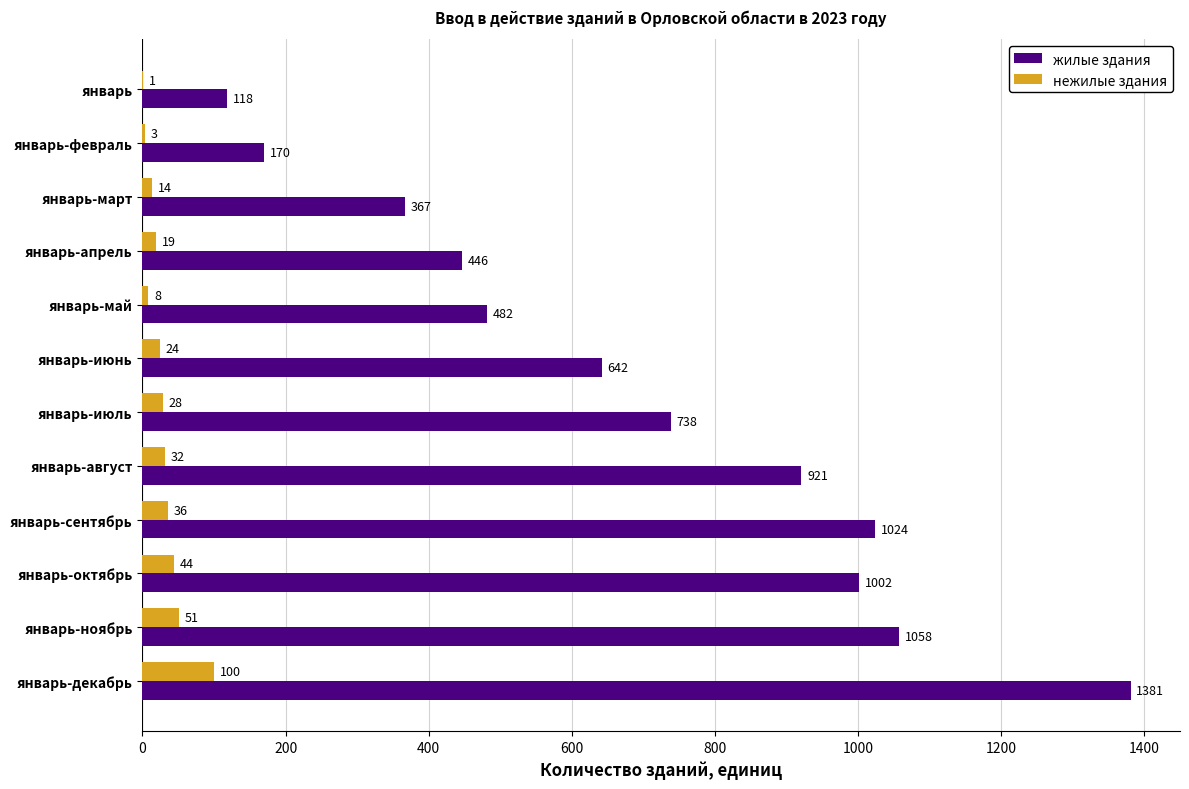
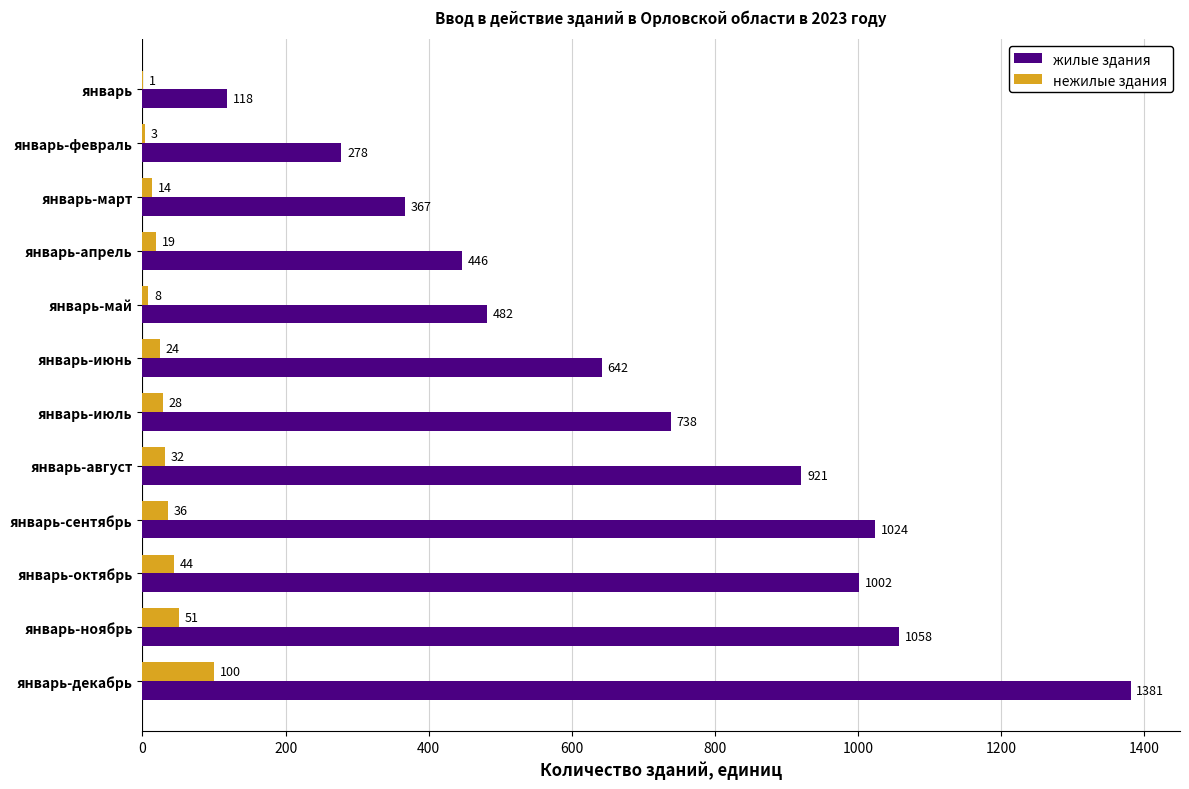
  {
    "жилые здания": {
      "январь": 118,
-     "январь-февраль": 170,
+     "январь-февраль": 278,
      "январь-март": 367,
      "январь-апрель": 446,
      "январь-май": 482,
      "январь-июнь": 642,
      "январь-июль": 738,
      "январь-август": 921,
      "январь-сентябрь": 1024,
      "январь-октябрь": 1002,
      "январь-ноябрь": 1058,
      "январь-декабрь": 1381
    },
    "нежилые здания": {
      "январь": 1,
      "январь-февраль": 3,
      "январь-март": 14,
      "январь-апрель": 19,
      "январь-май": 8,
      "январь-июнь": 24,
      "январь-июль": 28,
      "январь-август": 32,
      "январь-сентябрь": 36,
      "январь-октябрь": 44,
      "январь-ноябрь": 51,
      "январь-декабрь": 100
    }
  }
